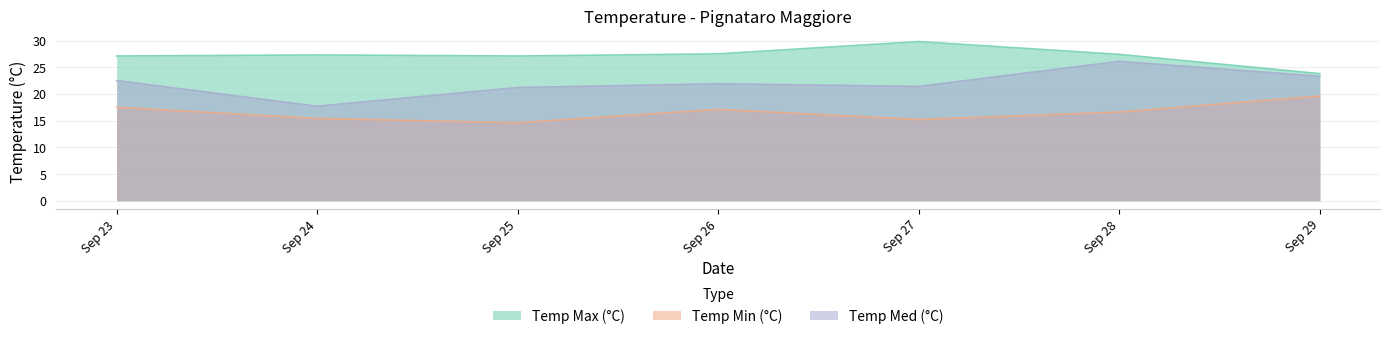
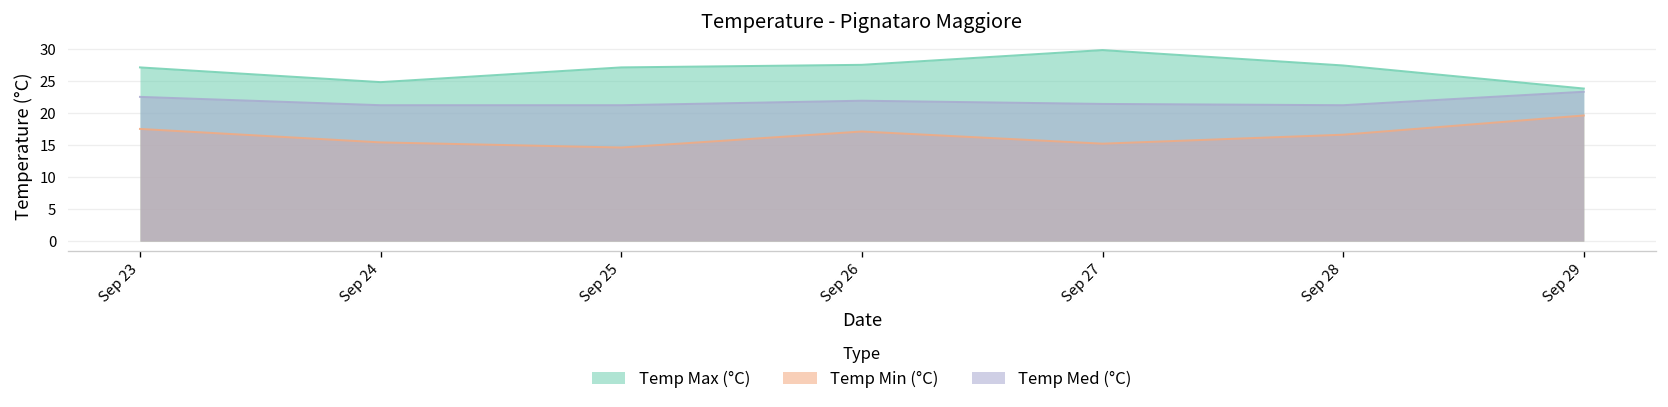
  {
    "Temp Max (°C)": {
      "Sep 23": 27,
-     "Sep 24": 27,
+     "Sep 24": 25,
      "Sep 25": 27,
      "Sep 26": 28,
      "Sep 27": 30,
      "Sep 28": 27,
      "Sep 29": 24
    },
    "Temp Min (°C)": {
      "Sep 23": 18,
      "Sep 24": 15,
      "Sep 25": 15,
      "Sep 26": 17,
      "Sep 27": 15,
      "Sep 28": 17,
      "Sep 29": 20
    },
    "Temp Med (°C)": {
      "Sep 23": 23,
-     "Sep 24": 18,
+     "Sep 24": 21,
      "Sep 25": 21,
      "Sep 26": 22,
      "Sep 27": 21,
-     "Sep 28": 26,
+     "Sep 28": 21,
      "Sep 29": 23
    }
  }
